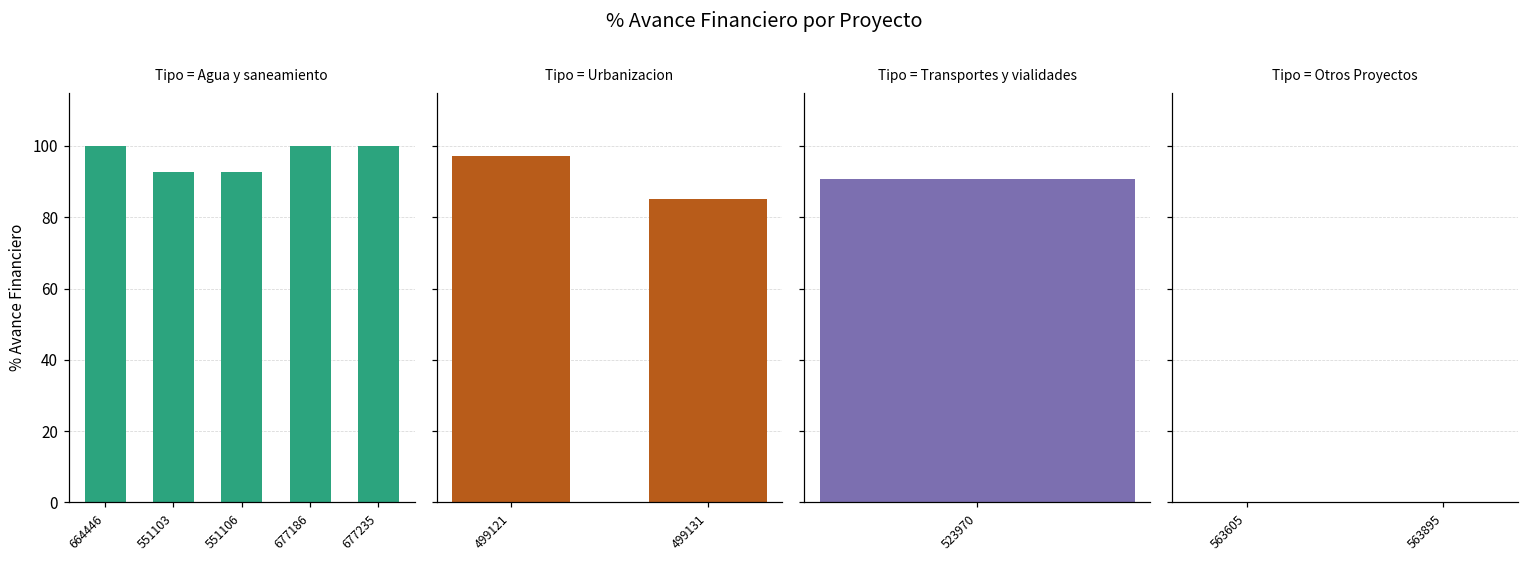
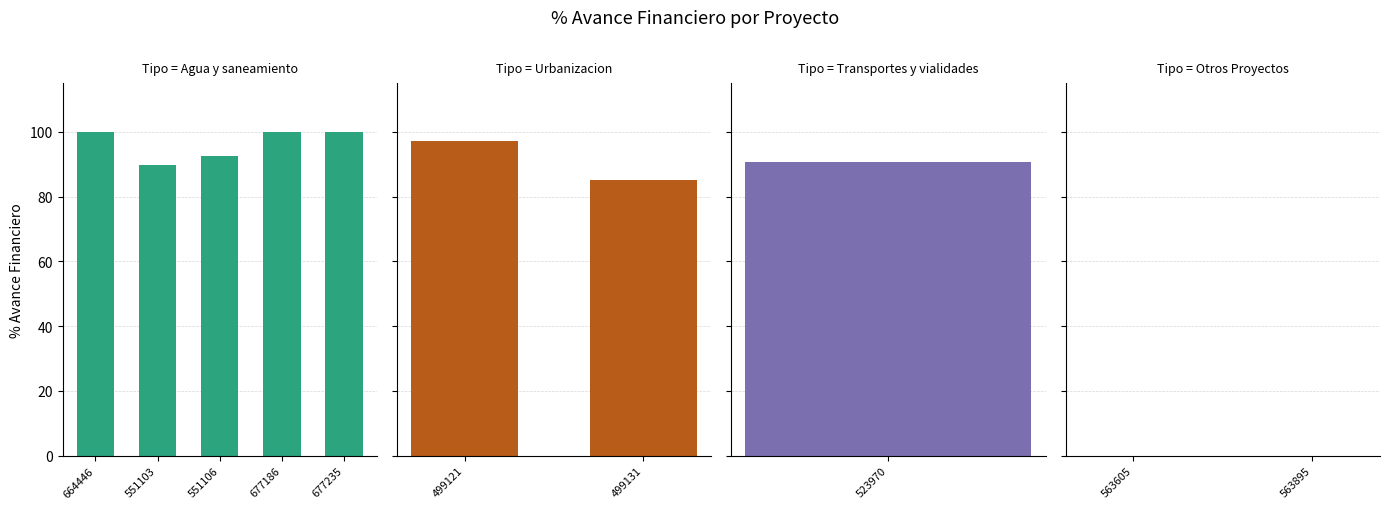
  {
    "Tipo = Agua y saneamiento": {
      "664446": 100,
-     "551103": 93,
+     "551103": 90,
      "551106": 93,
      "677186": 100,
      "677235": 100
    }
  }
